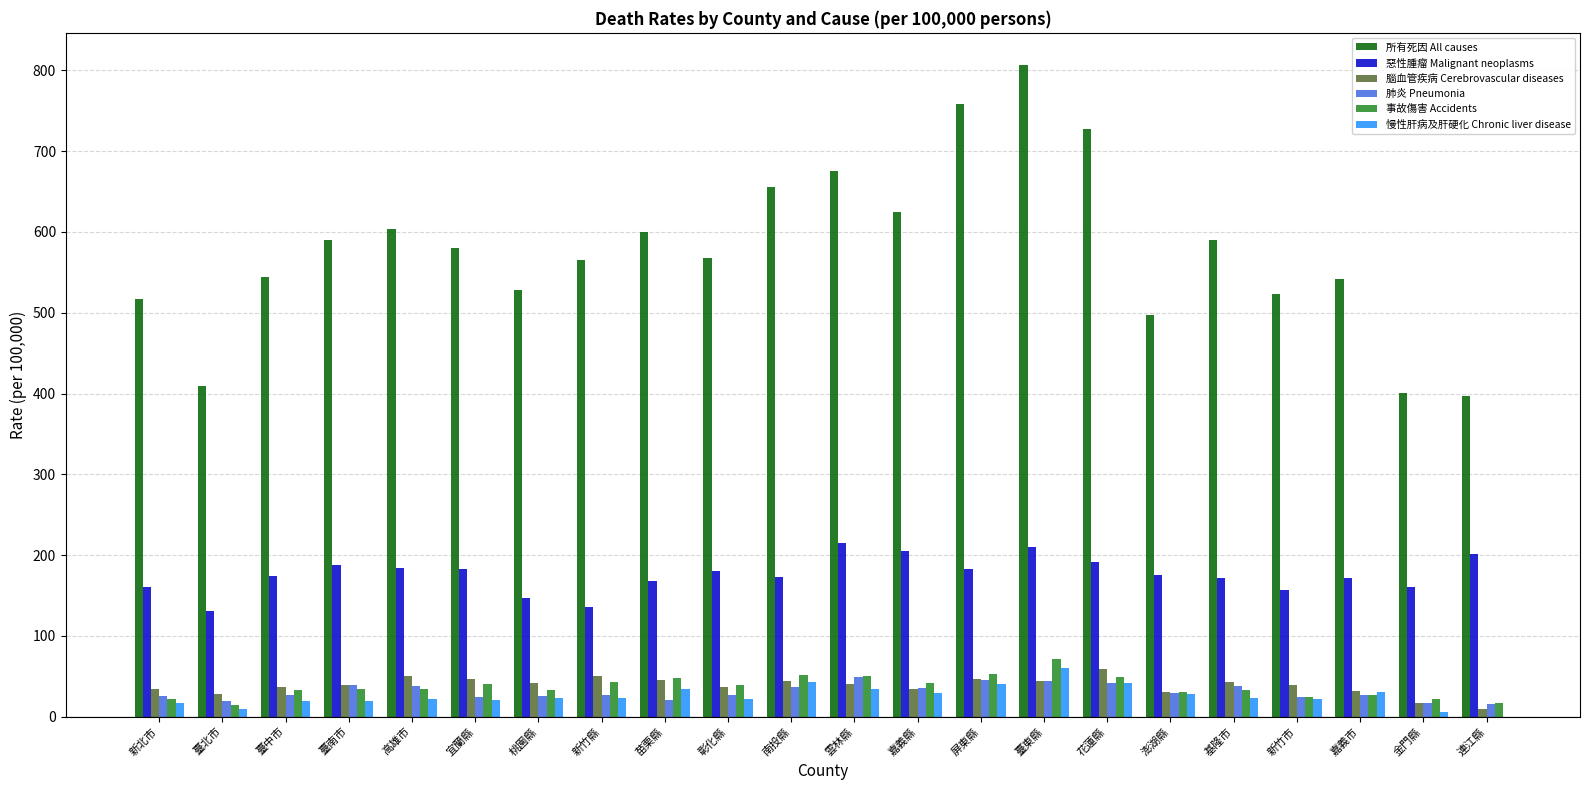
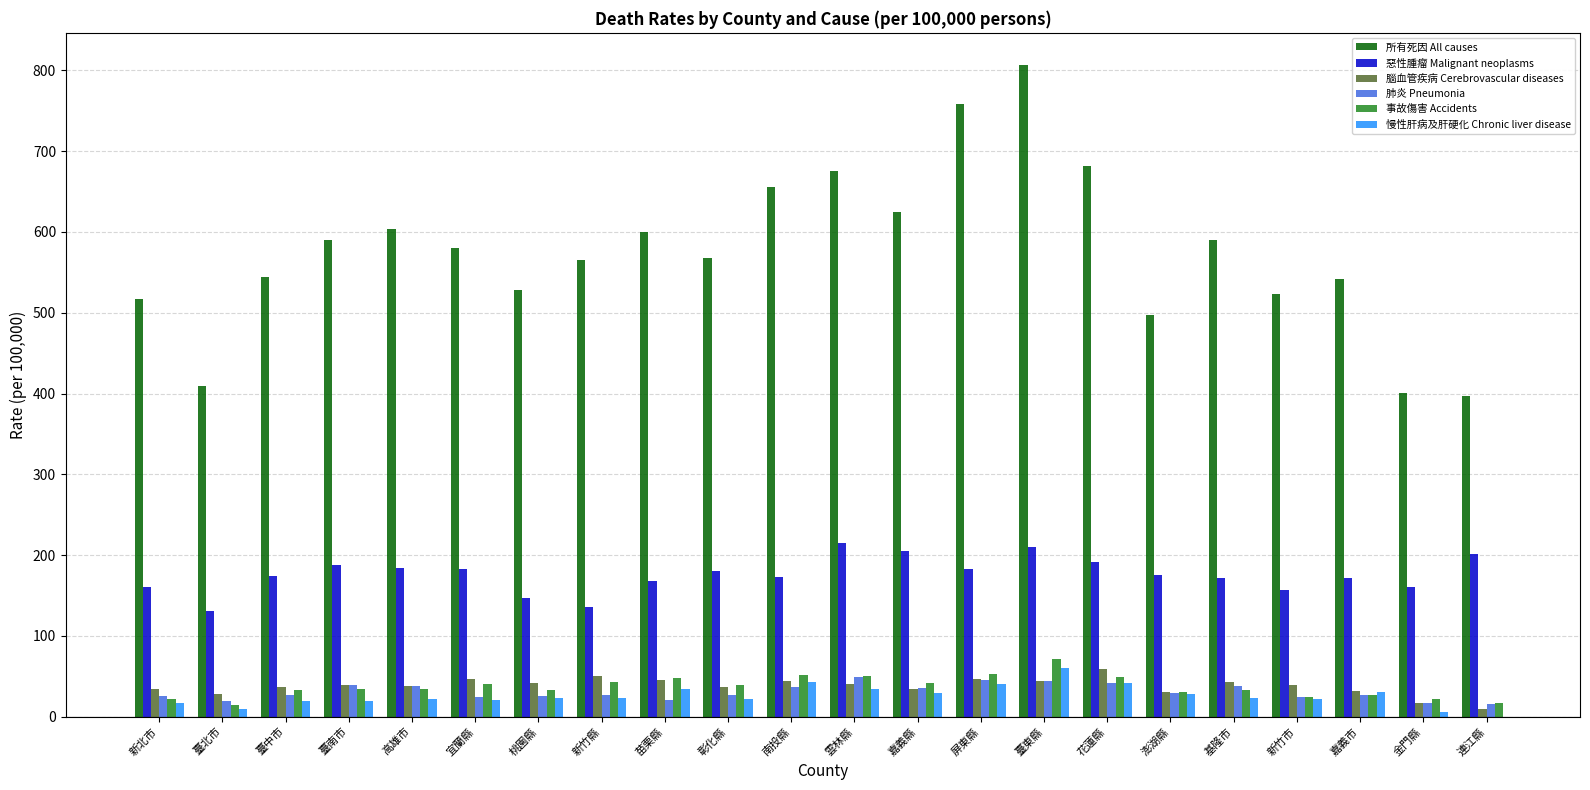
  {
    "所有死因 All causes": {
      "新北市": 520,
      "臺北市": 410,
      "臺中市": 540,
      "臺南市": 590,
      "高雄市": 600,
      "宜蘭縣": 580,
      "桃園縣": 530,
      "新竹縣": 570,
      "苗栗縣": 600,
      "彰化縣": 570,
      "南投縣": 660,
      "雲林縣": 680,
      "嘉義縣": 630,
      "屏東縣": 760,
      "臺東縣": 810,
-     "花蓮縣": 730,
+     "花蓮縣": 680,
      "澎湖縣": 500,
      "基隆市": 590,
      "新竹市": 520,
      "嘉義市": 540,
      "金門縣": 400,
      "連江縣": 400
    },
    "惡性腫瘤 Malignant neoplasms": {
      "新北市": 160,
      "臺北市": 130,
      "臺中市": 170,
      "臺南市": 190,
      "高雄市": 180,
      "宜蘭縣": 180,
      "桃園縣": 150,
      "新竹縣": 140,
      "苗栗縣": 170,
      "彰化縣": 180,
      "南投縣": 170,
      "雲林縣": 220,
      "嘉義縣": 210,
      "屏東縣": 180,
      "臺東縣": 210,
      "花蓮縣": 190,
      "澎湖縣": 170,
      "基隆市": 170,
      "新竹市": 160,
      "嘉義市": 170,
      "金門縣": 160,
      "連江縣": 200
    },
    "腦血管疾病 Cerebrovascular diseases": {
      "新北市": 30,
      "臺北市": 30,
      "臺中市": 40,
      "臺南市": 40,
-     "高雄市": 50,
+     "高雄市": 40,
      "宜蘭縣": 50,
      "桃園縣": 40,
      "新竹縣": 50,
      "苗栗縣": 50,
      "彰化縣": 40,
      "南投縣": 40,
      "雲林縣": 40,
      "嘉義縣": 30,
      "屏東縣": 50,
      "臺東縣": 40,
      "花蓮縣": 60,
      "澎湖縣": 30,
      "基隆市": 40,
      "新竹市": 40,
      "嘉義市": 30,
      "金門縣": 20,
      "連江縣": 10
    },
    "肺炎 Pneumonia": {
      "新北市": 30,
      "臺北市": 20,
      "臺中市": 30,
      "臺南市": 40,
      "高雄市": 40,
      "宜蘭縣": 20,
      "桃園縣": 30,
      "新竹縣": 30,
      "苗栗縣": 20,
      "彰化縣": 30,
      "南投縣": 40,
      "雲林縣": 50,
      "嘉義縣": 40,
      "屏東縣": 50,
      "臺東縣": 40,
      "花蓮縣": 40,
      "澎湖縣": 30,
      "基隆市": 40,
      "新竹市": 20,
      "嘉義市": 30,
      "金門縣": 20,
      "連江縣": 20
    },
    "事故傷害 Accidents": {
      "新北市": 20,
      "臺北市": 20,
      "臺中市": 30,
      "臺南市": 30,
      "高雄市": 30,
      "宜蘭縣": 40,
      "桃園縣": 30,
      "新竹縣": 40,
      "苗栗縣": 50,
      "彰化縣": 40,
      "南投縣": 50,
      "雲林縣": 50,
      "嘉義縣": 40,
      "屏東縣": 50,
      "臺東縣": 70,
      "花蓮縣": 50,
      "澎湖縣": 30,
      "基隆市": 30,
      "新竹市": 20,
      "嘉義市": 30,
      "金門縣": 20,
      "連江縣": 20
    },
    "慢性肝病及肝硬化 Chronic liver disease": {
      "新北市": 20,
      "臺北市": 10,
      "臺中市": 20,
      "臺南市": 20,
      "高雄市": 20,
      "宜蘭縣": 20,
      "桃園縣": 20,
      "新竹縣": 20,
      "苗栗縣": 30,
      "彰化縣": 20,
      "南投縣": 40,
      "雲林縣": 30,
      "嘉義縣": 30,
      "屏東縣": 40,
      "臺東縣": 60,
      "花蓮縣": 40,
      "澎湖縣": 30,
      "基隆市": 20,
      "新竹市": 20,
      "嘉義市": 30,
      "金門縣": 10,
      "連江縣": 0
    }
  }
